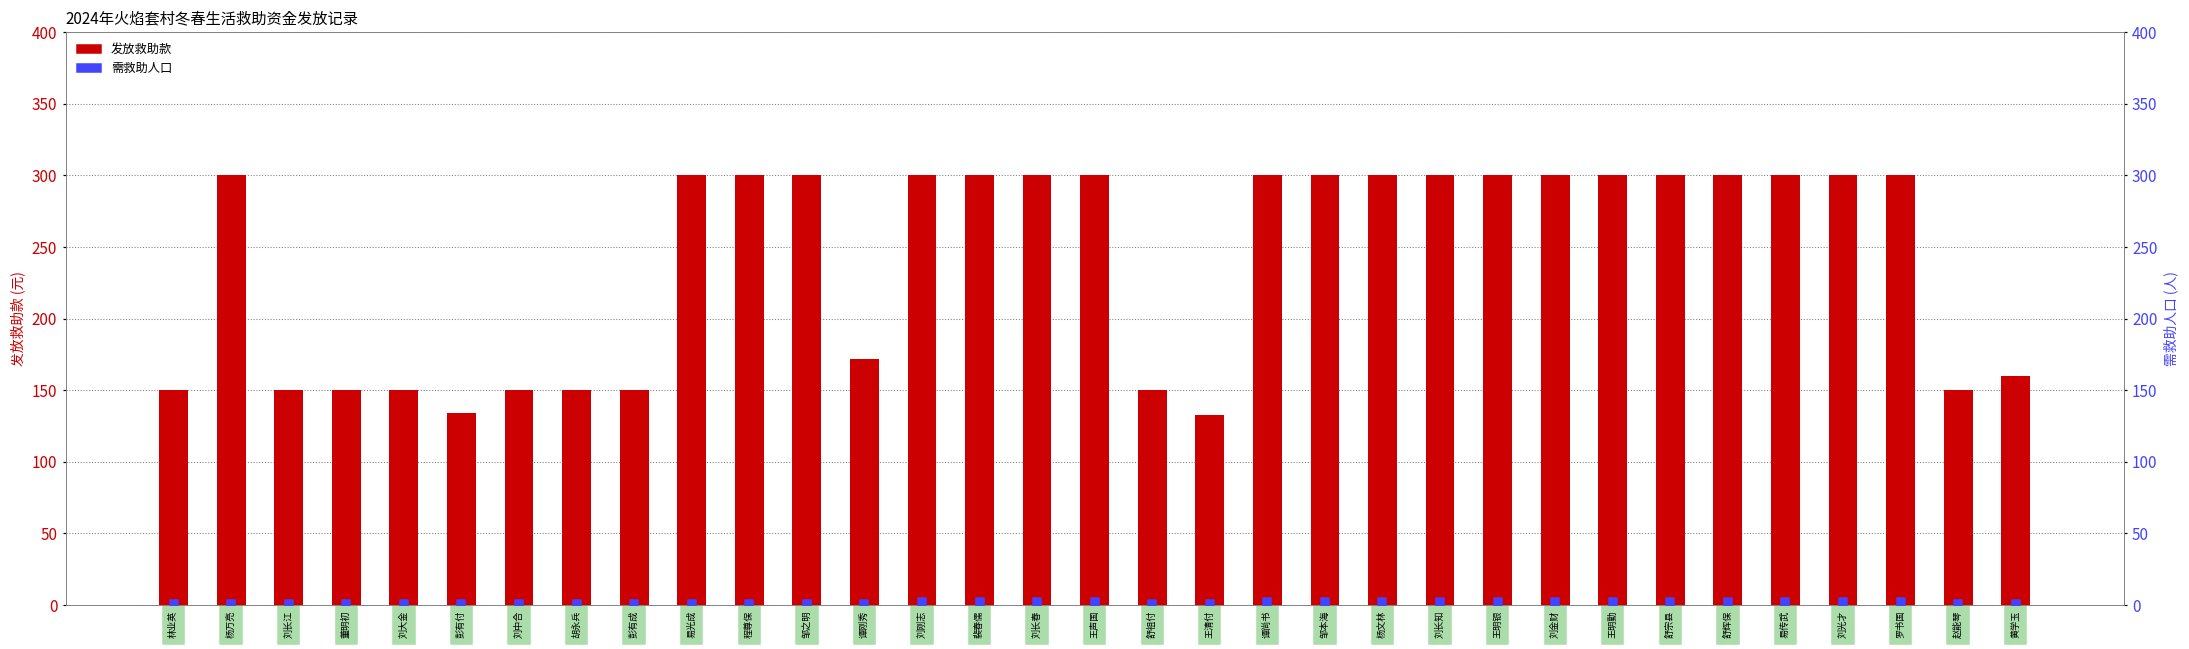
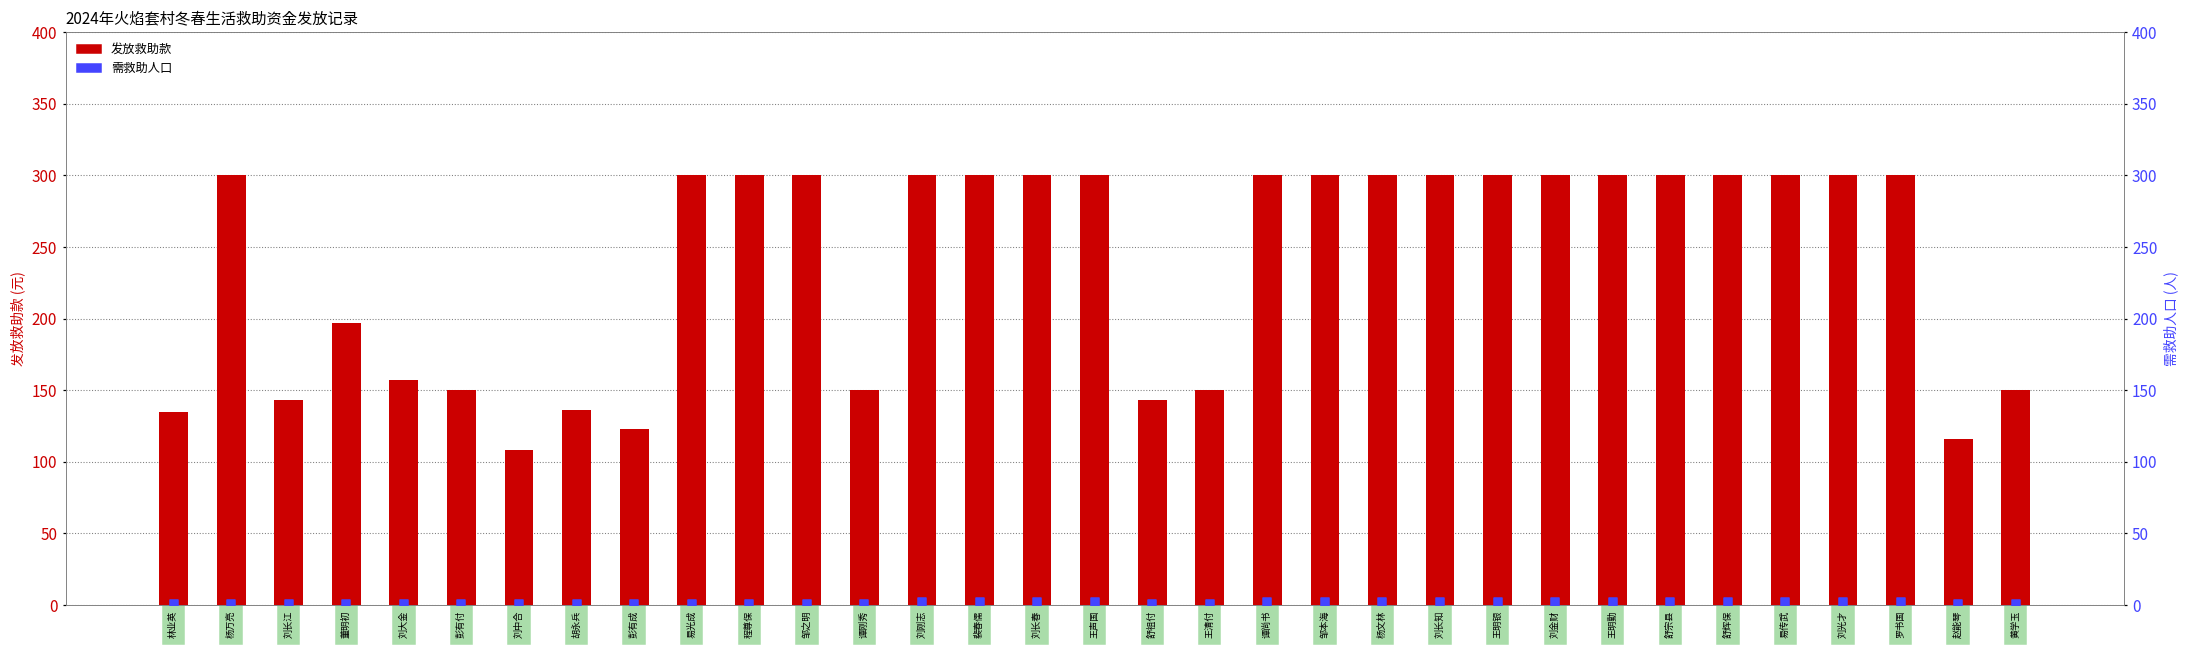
  {
    "发放救助款": {
-     "林业英": 150,
+     "林业英": 135,
      "杨万亮": 300,
-     "刘长江": 150,
-     "董明初": 150,
-     "刘大金": 150,
-     "彭有付": 134,
-     "刘中合": 150,
-     "胡永兵": 150,
-     "彭有成": 150,
+     "刘长江": 143,
+     "董明初": 197,
+     "刘大金": 157,
+     "彭有付": 150,
+     "刘中合": 108,
+     "胡永兵": 136,
+     "彭有成": 123,
      "易光成": 300,
      "程尊保": 300,
      "邹之明": 300,
-     "谭刚秀": 172,
+     "谭刚秀": 150,
      "刘刚志": 300,
      "裴春儒": 300,
      "刘长春": 300,
      "王声国": 300,
-     "舒祖付": 150,
-     "王清付": 133,
+     "舒祖付": 143,
+     "王清付": 150,
      "谭尚书": 300,
      "邹本海": 300,
      "杨文林": 300,
      "刘长知": 300,
      "王明银": 300,
      "刘金财": 300,
      "王明勤": 300,
      "舒宗县": 300,
      "舒辉保": 300,
      "易传武": 300,
      "刘光才": 300,
      "罗书国": 300,
-     "赵能琴": 150,
-     "黄学玉": 160
+     "赵能琴": 116,
+     "黄学玉": 150
    }
  }
